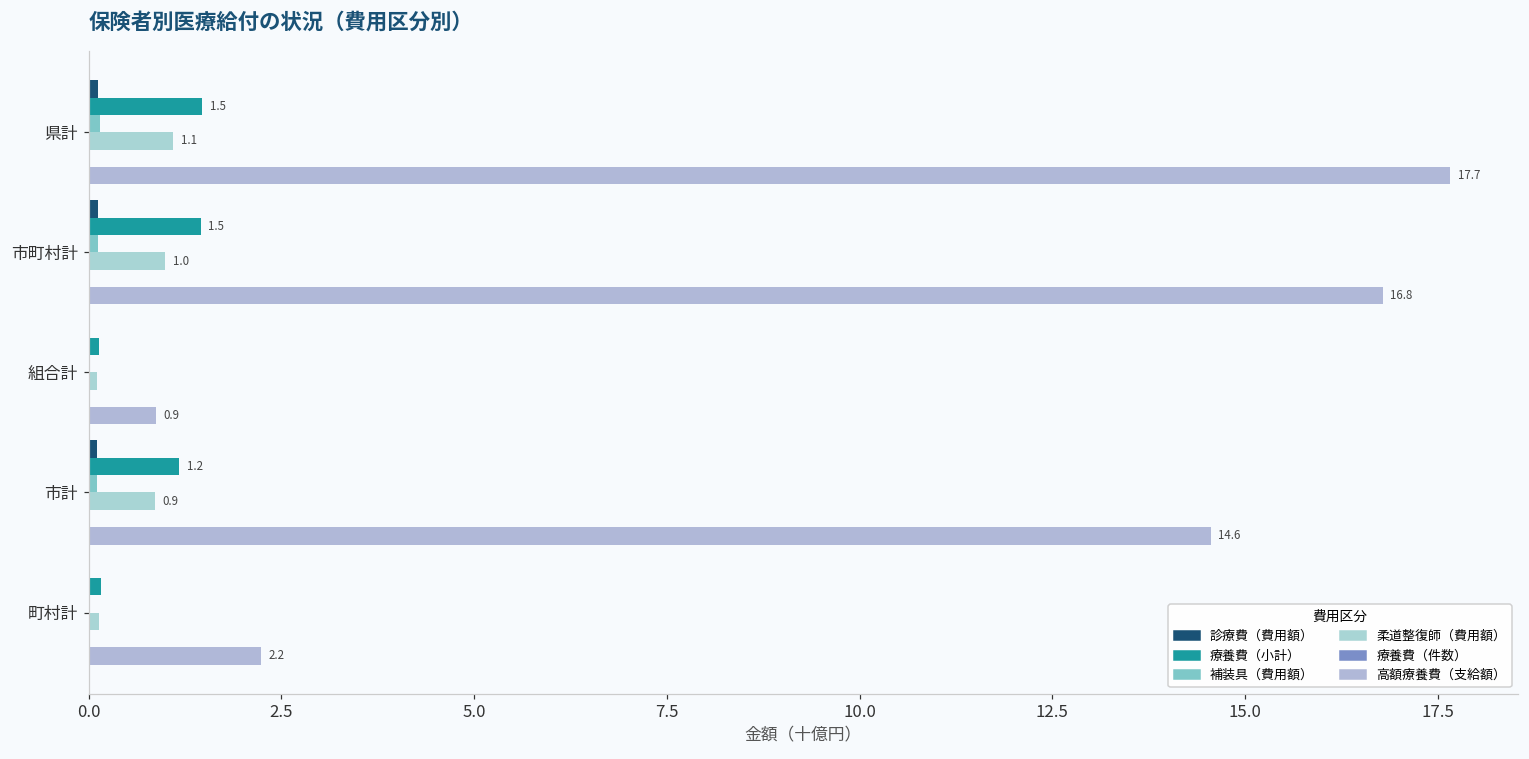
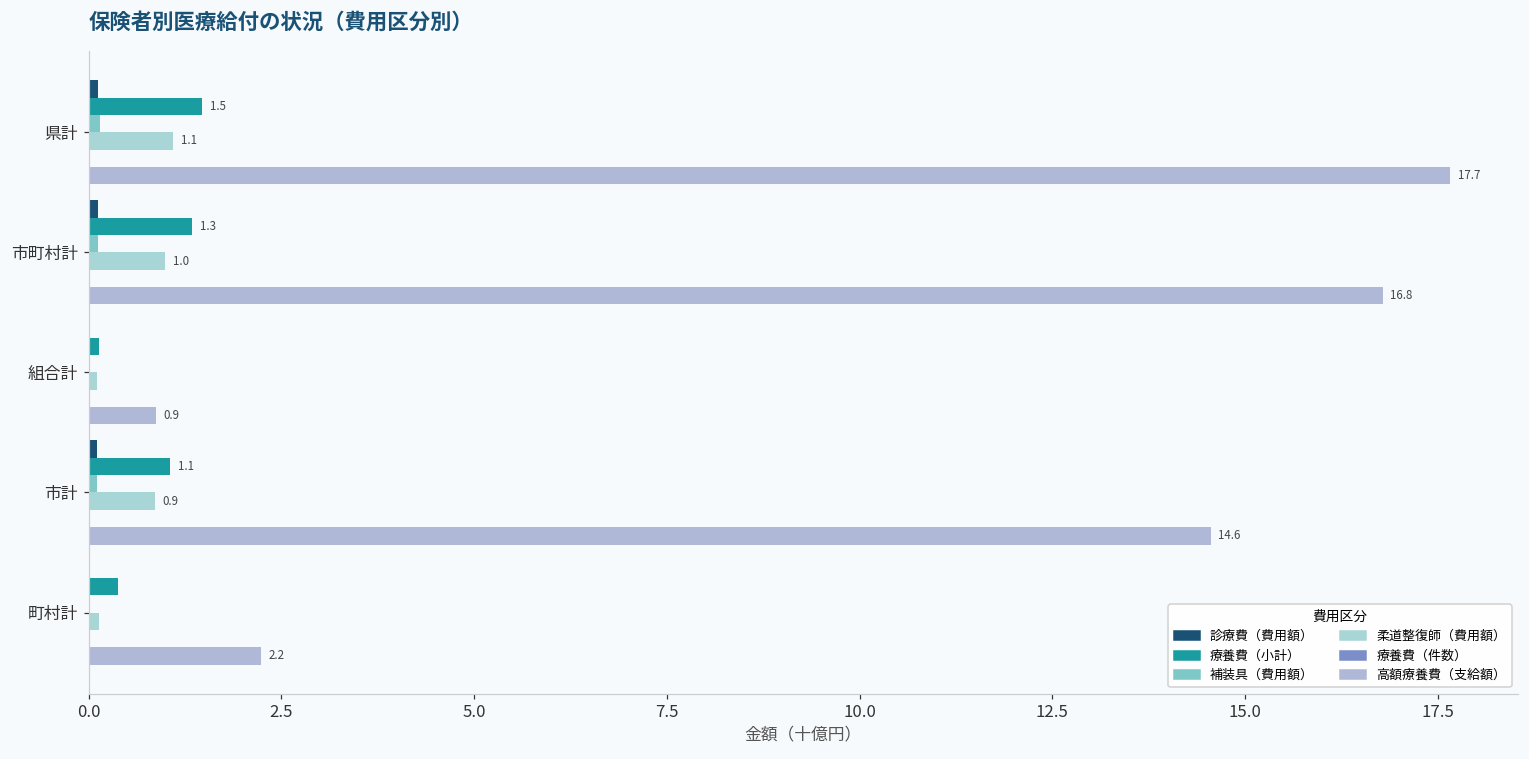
  {
    "診療費（費用額）": {
      "県計": 0.1,
      "市町村計": 0.1,
      "市計": 0.1
    },
    "療養費（小計）": {
      "県計": 1.5,
-     "市町村計": 1.5,
-     "市計": 1.2,
-     "町村計": 0.2
+     "市町村計": 1.3,
+     "市計": 1.1,
+     "町村計": 0.4
    }
  }
